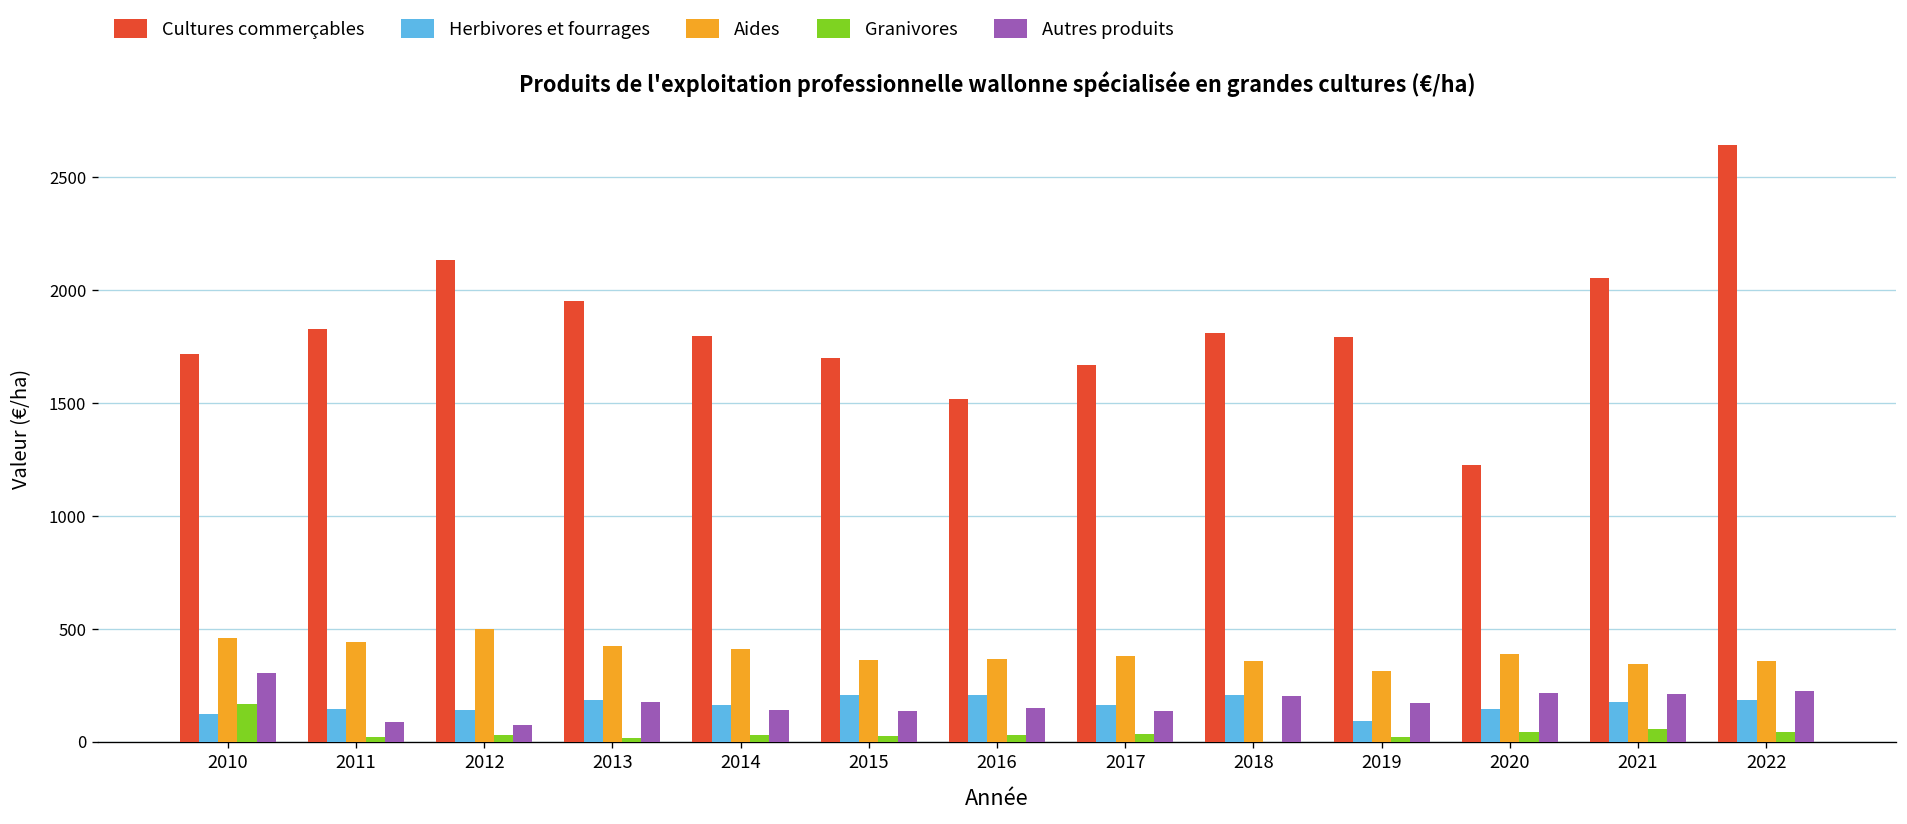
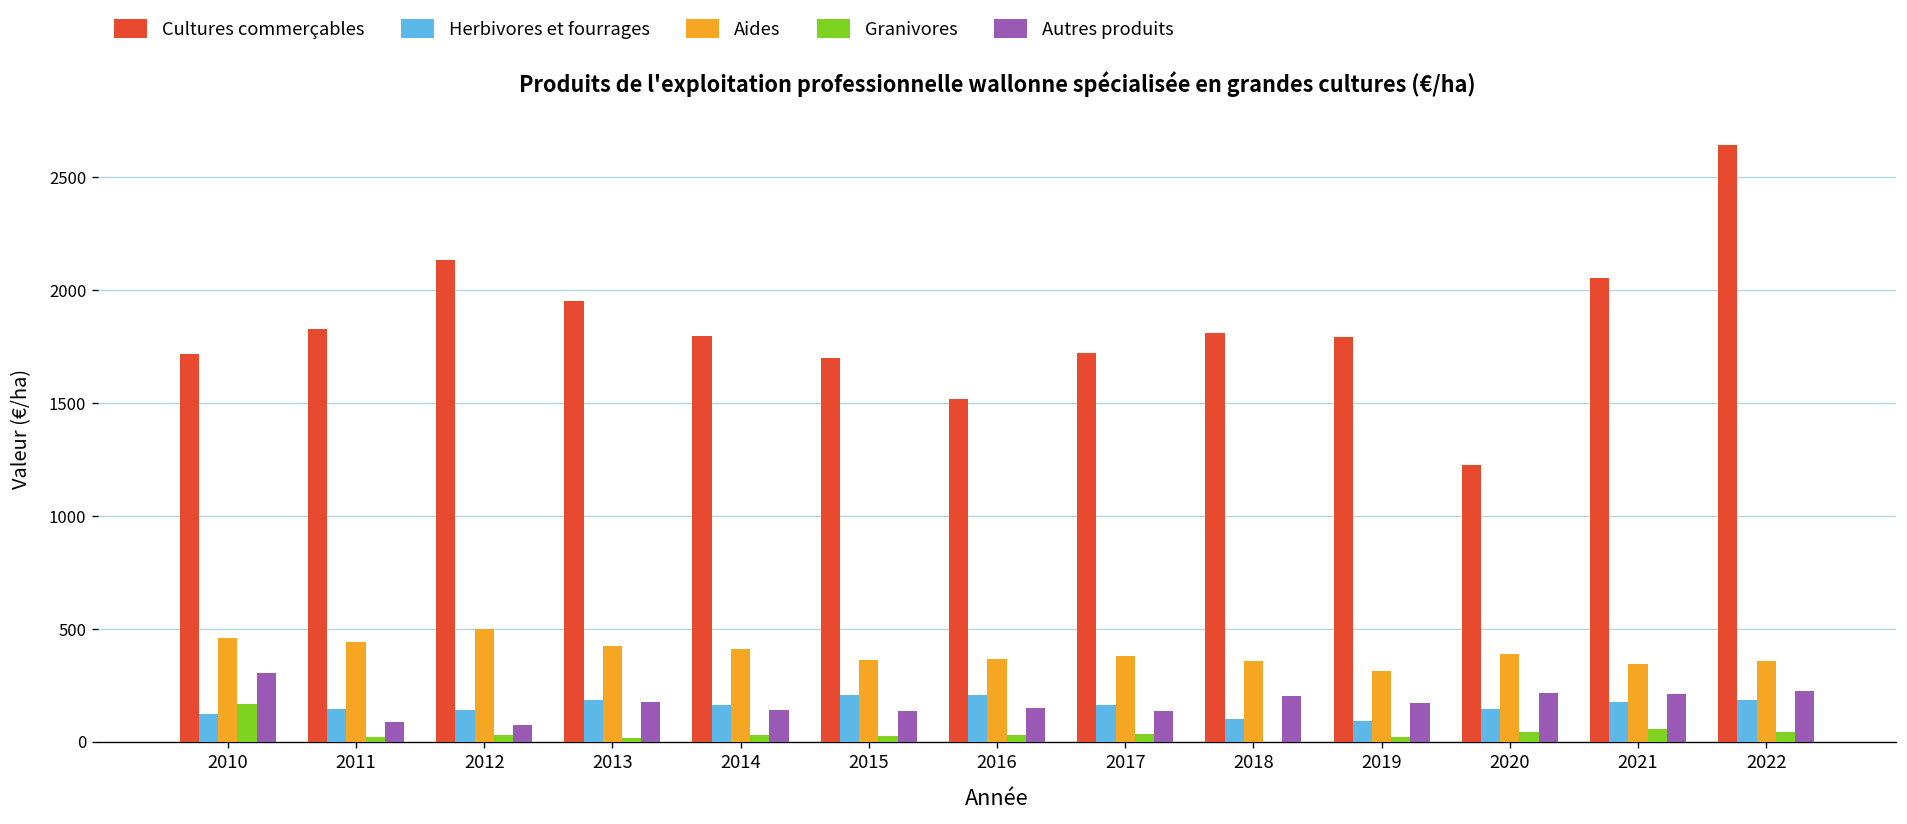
  {
    "Cultures commerçables": {
      "2010": 1710,
      "2011": 1830,
      "2012": 2130,
      "2013": 1950,
      "2014": 1800,
      "2015": 1700,
      "2016": 1520,
-     "2017": 1670,
+     "2017": 1720,
      "2018": 1810,
      "2019": 1790,
      "2020": 1220,
      "2021": 2050,
      "2022": 2640
    },
    "Herbivores et fourrages": {
      "2010": 120,
      "2011": 140,
      "2012": 140,
      "2013": 190,
      "2014": 160,
      "2015": 210,
      "2016": 210,
      "2017": 160,
-     "2018": 210,
+     "2018": 100,
      "2019": 90,
      "2020": 140,
      "2021": 180,
      "2022": 190
    },
    "Aides": {
      "2010": 460,
      "2011": 440,
      "2012": 500,
      "2013": 430,
      "2014": 410,
      "2015": 360,
      "2016": 370,
      "2017": 380,
      "2018": 360,
      "2019": 310,
      "2020": 390,
      "2021": 340,
      "2022": 360
    },
    "Granivores": {
      "2010": 170,
      "2011": 20,
      "2012": 30,
      "2013": 10,
      "2014": 30,
      "2015": 20,
      "2016": 30,
      "2017": 30,
      "2018": 0,
      "2019": 20,
      "2020": 40,
      "2021": 60,
      "2022": 40
    },
    "Autres produits": {
      "2010": 310,
      "2011": 90,
      "2012": 70,
      "2013": 180,
      "2014": 140,
      "2015": 140,
      "2016": 150,
      "2017": 140,
      "2018": 200,
      "2019": 170,
      "2020": 210,
      "2021": 210,
      "2022": 230
    }
  }
